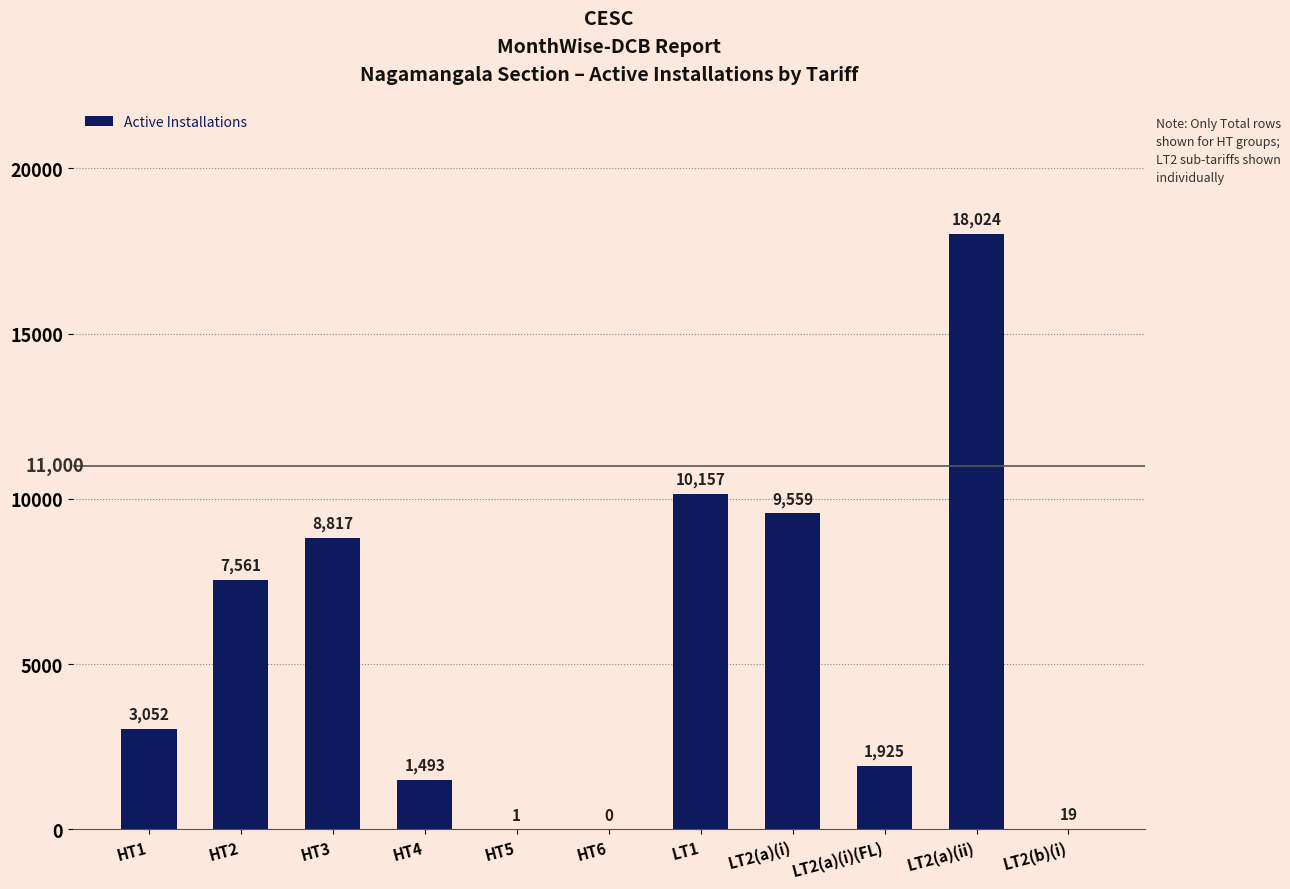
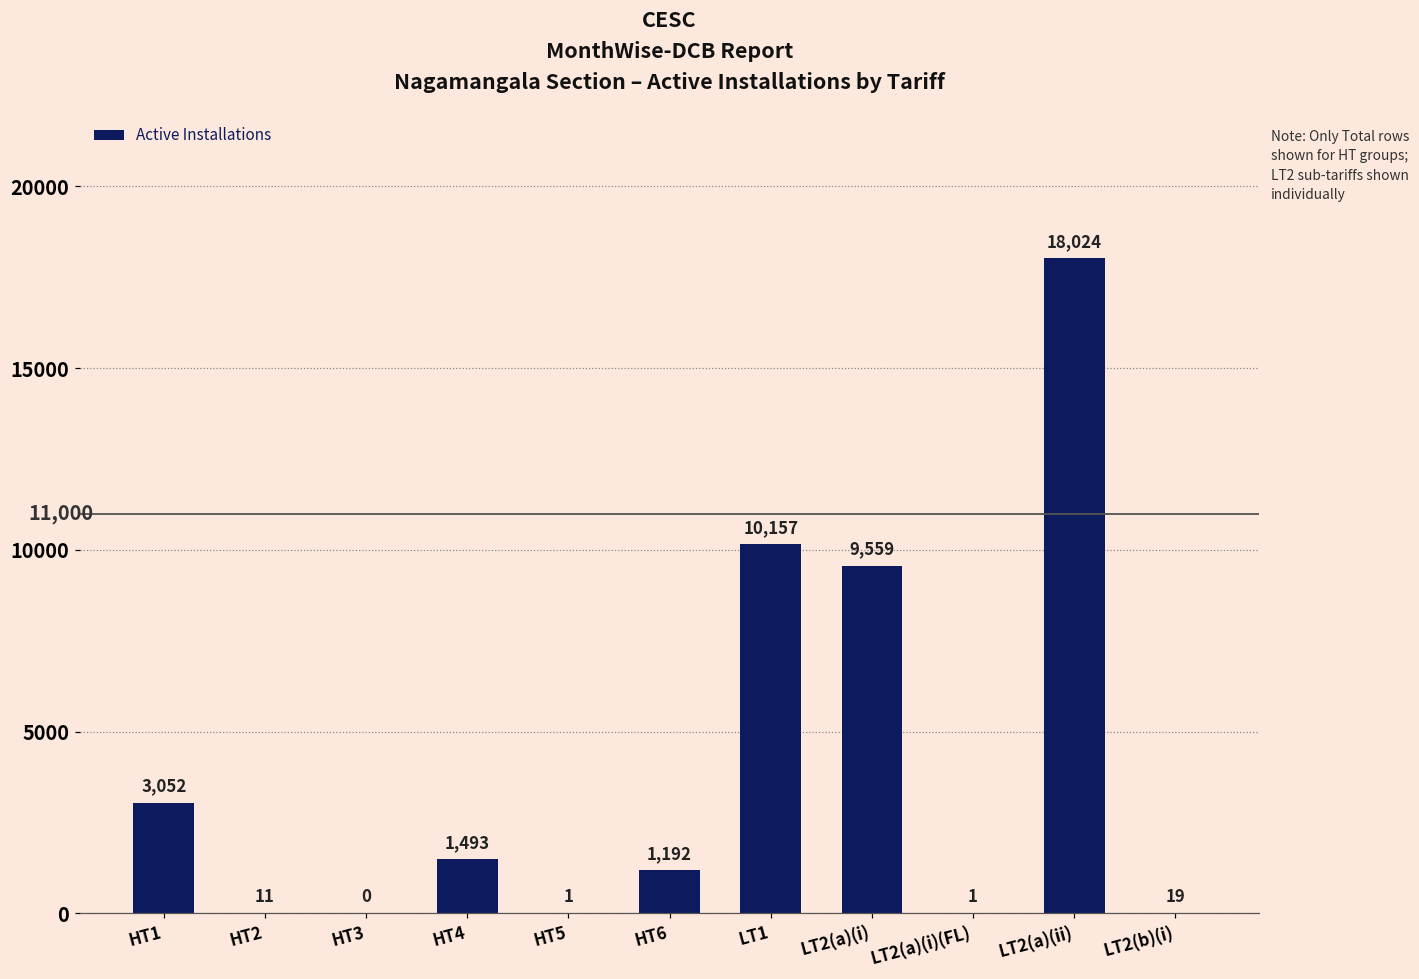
  {
    "HT1": "3,052",
-   "HT2": "7,561",
-   "HT3": "8,817",
+   "HT2": "11",
+   "HT3": "0",
    "HT4": "1,493",
    "HT5": "1",
-   "HT6": "0",
+   "HT6": "1,192",
    "LT1": "10,157",
    "LT2(a)(i)": "9,559",
-   "LT2(a)(i)(FL)": "1,925",
+   "LT2(a)(i)(FL)": "1",
    "LT2(a)(ii)": "18,024",
    "LT2(b)(i)": "19"
  }
